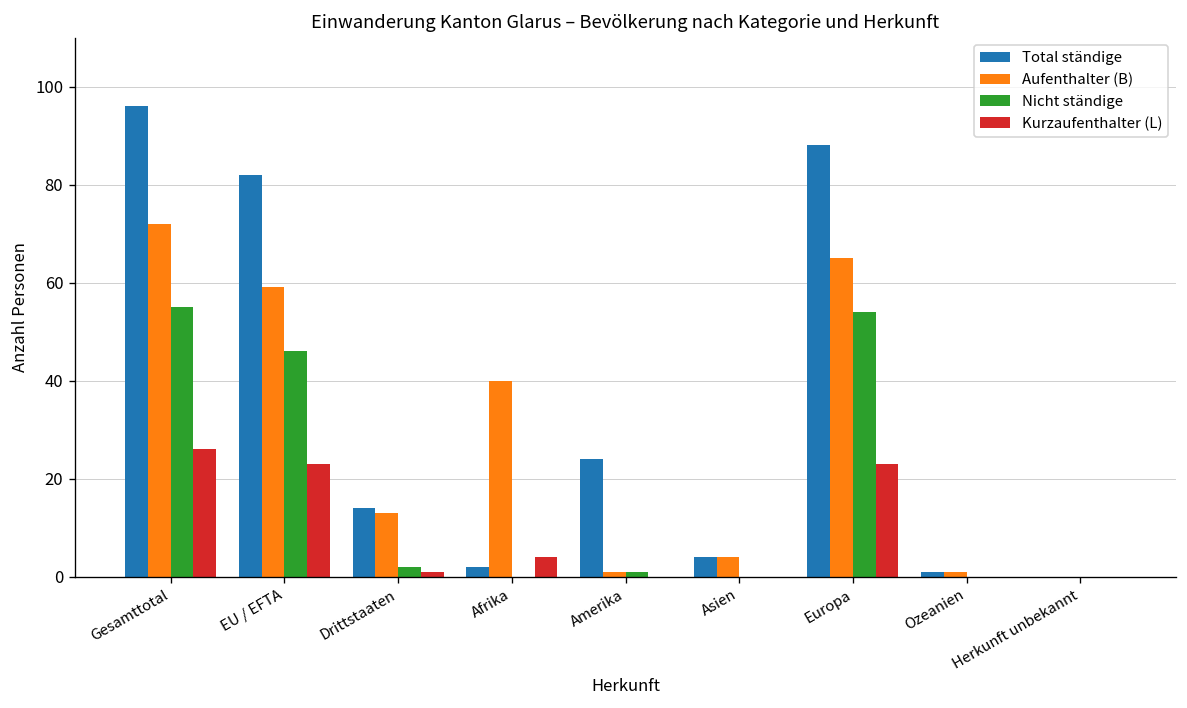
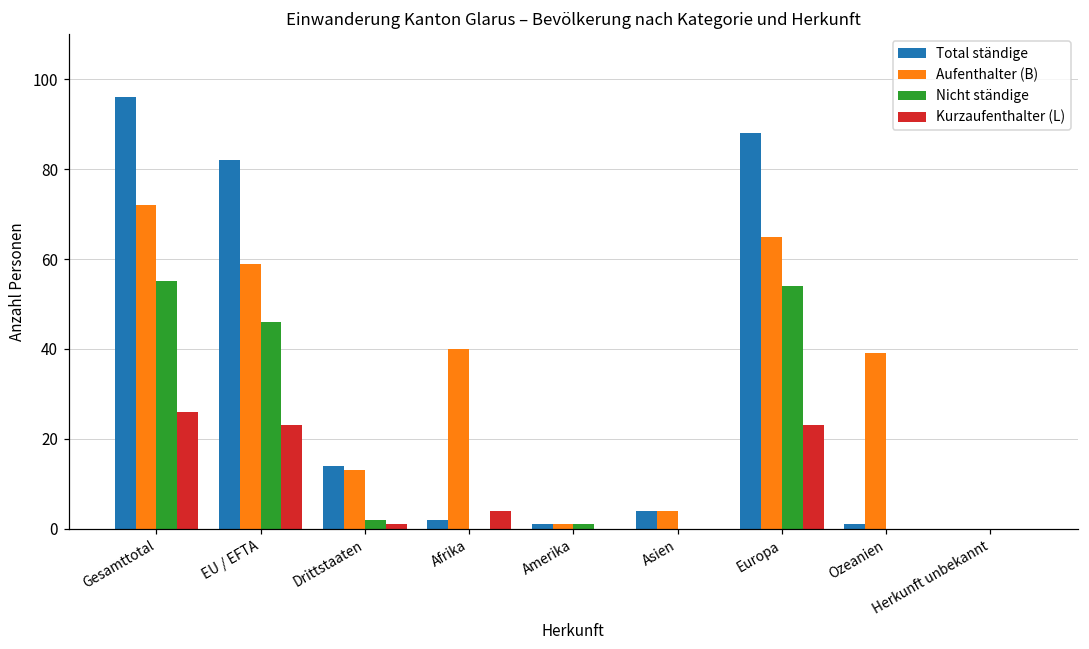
  {
    "Total ständige": {
      "Gesamttotal": 96,
      "EU / EFTA": 82,
      "Drittstaaten": 14,
      "Afrika": 2,
-     "Amerika": 24,
+     "Amerika": 1,
      "Asien": 4,
      "Europa": 88,
      "Ozeanien": 1,
      "Herkunft unbekannt": 0
    },
    "Aufenthalter (B)": {
      "Gesamttotal": 72,
      "EU / EFTA": 59,
      "Drittstaaten": 13,
      "Afrika": 40,
      "Amerika": 1,
      "Asien": 4,
      "Europa": 65,
-     "Ozeanien": 1,
+     "Ozeanien": 39,
      "Herkunft unbekannt": 0
    },
    "Nicht ständige": {
      "Gesamttotal": 55,
      "EU / EFTA": 46,
      "Drittstaaten": 2,
      "Afrika": 0,
      "Amerika": 1,
      "Asien": 0,
      "Europa": 54,
      "Ozeanien": 0,
      "Herkunft unbekannt": 0
    },
    "Kurzaufenthalter (L)": {
      "Gesamttotal": 26,
      "EU / EFTA": 23,
      "Drittstaaten": 1,
      "Afrika": 4,
      "Amerika": 0,
      "Asien": 0,
      "Europa": 23,
      "Ozeanien": 0,
      "Herkunft unbekannt": 0
    }
  }
